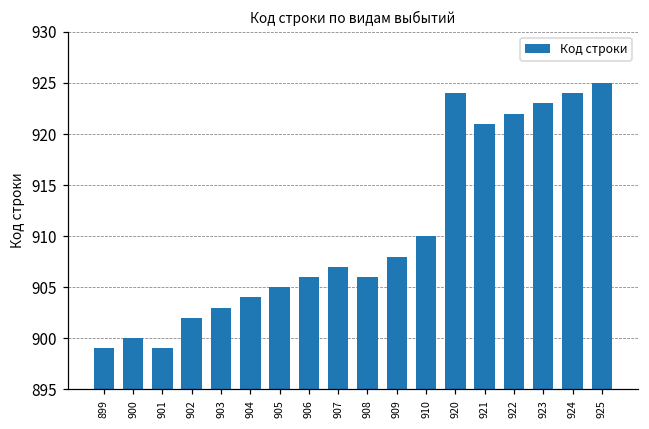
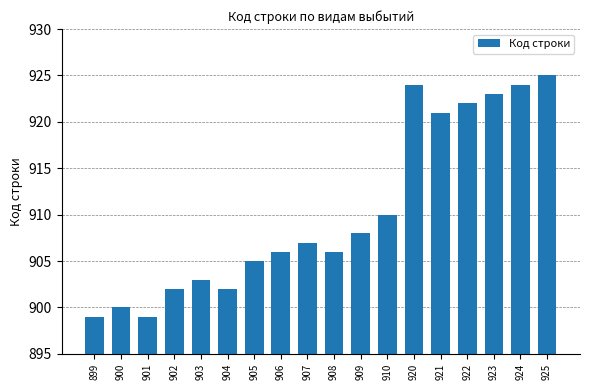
  {
    "899": 899,
    "900": 900,
    "901": 899,
    "902": 902,
    "903": 903,
-   "904": 904,
+   "904": 902,
    "905": 905,
    "906": 906,
    "907": 907,
    "908": 906,
    "909": 908,
    "910": 910,
    "920": 924,
    "921": 921,
    "922": 922,
    "923": 923,
    "924": 924,
    "925": 925
  }
